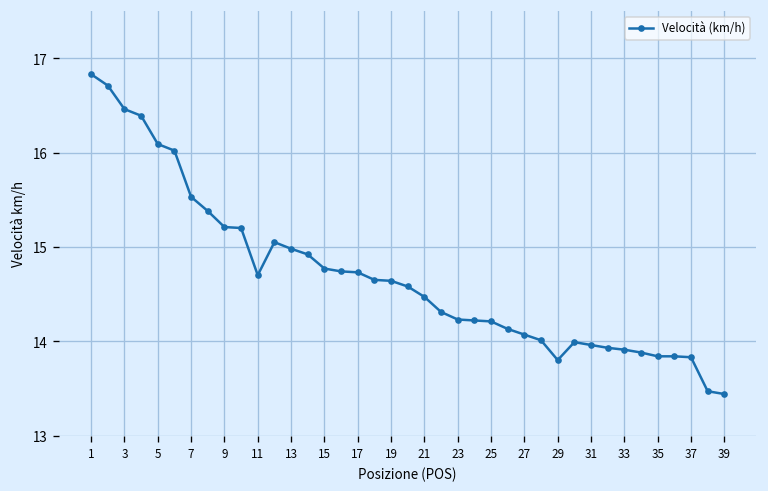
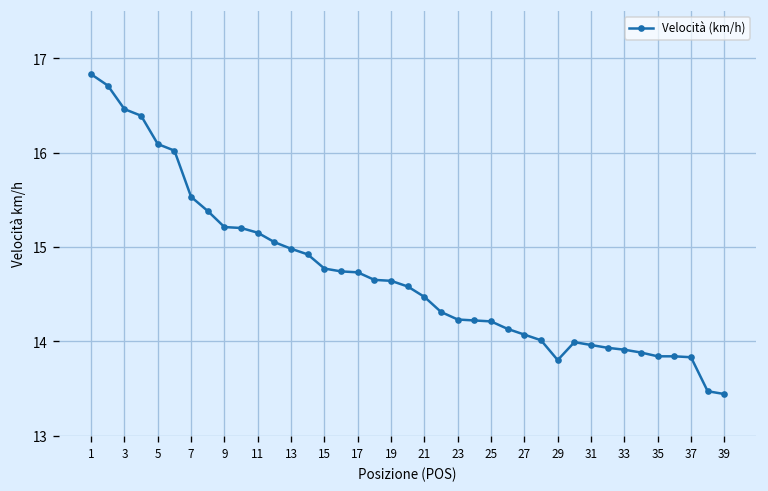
  {
    "1": 16.8,
    "3": 16.5,
    "5": 16.1,
    "7": 15.5,
    "9": 15.2,
-   "11": 14.7,
+   "11": 15.2,
    "13": 15.0,
    "15": 14.8,
    "17": 14.7,
    "19": 14.6,
    "21": 14.5,
    "23": 14.2,
    "25": 14.2,
    "27": 14.1,
    "29": 13.8,
    "31": 14.0,
    "33": 13.9,
    "35": 13.8,
    "37": 13.8,
    "39": 13.4
  }
